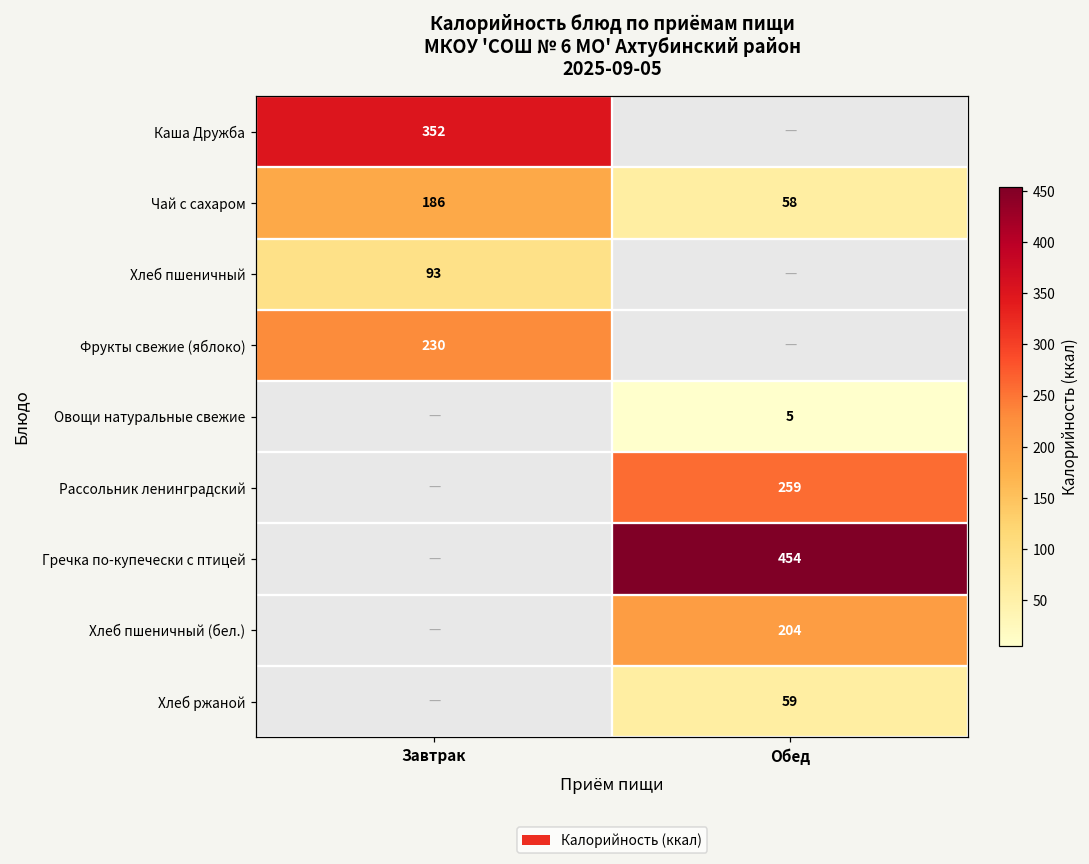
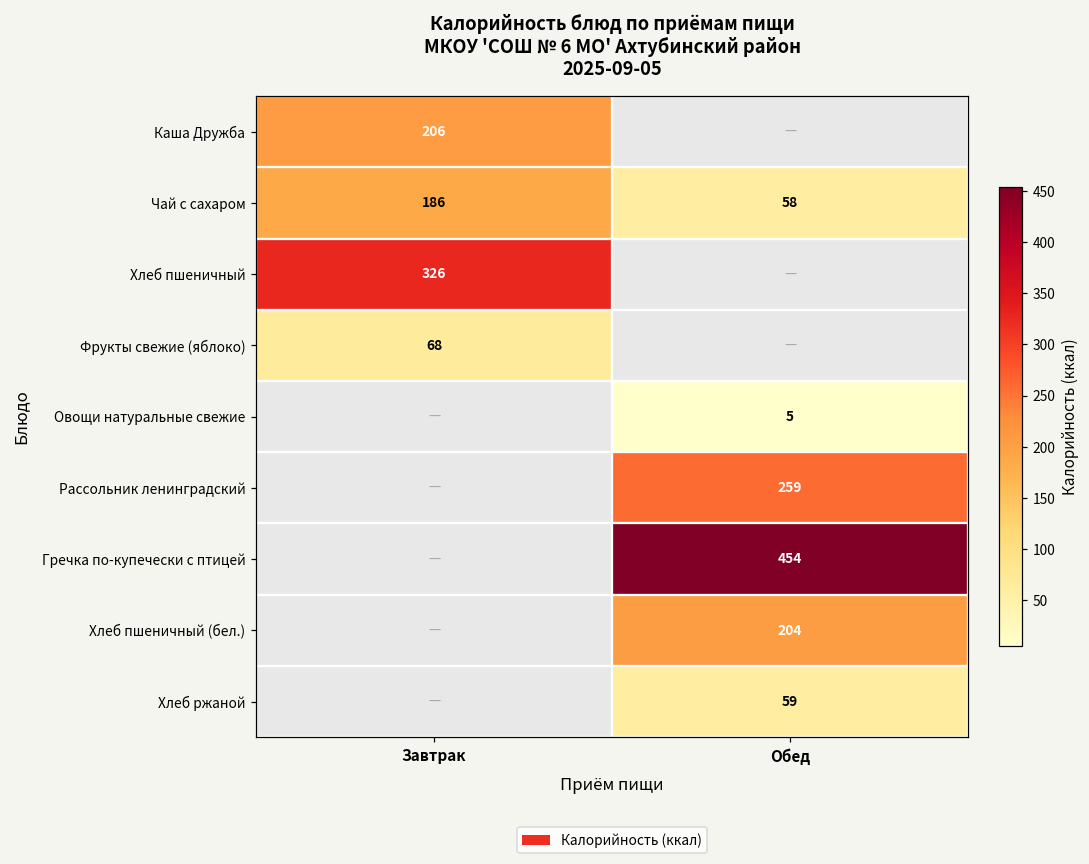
  {
    "Каша Дружба": {
-     "Завтрак": 352
+     "Завтрак": 206
    },
    "Чай с сахаром": {
      "Завтрак": 186,
      "Обед": 58
    },
    "Хлеб пшеничный": {
-     "Завтрак": 93
+     "Завтрак": 326
    },
    "Фрукты свежие (яблоко)": {
-     "Завтрак": 230
+     "Завтрак": 68
    },
    "Овощи натуральные свежие": {
      "Обед": 5
    },
    "Рассольник ленинградский": {
      "Обед": 259
    },
    "Гречка по-купечески с птицей": {
      "Обед": 454
    },
    "Хлеб пшеничный (бел.)": {
      "Обед": 204
    },
    "Хлеб ржаной": {
      "Обед": 59
    }
  }
